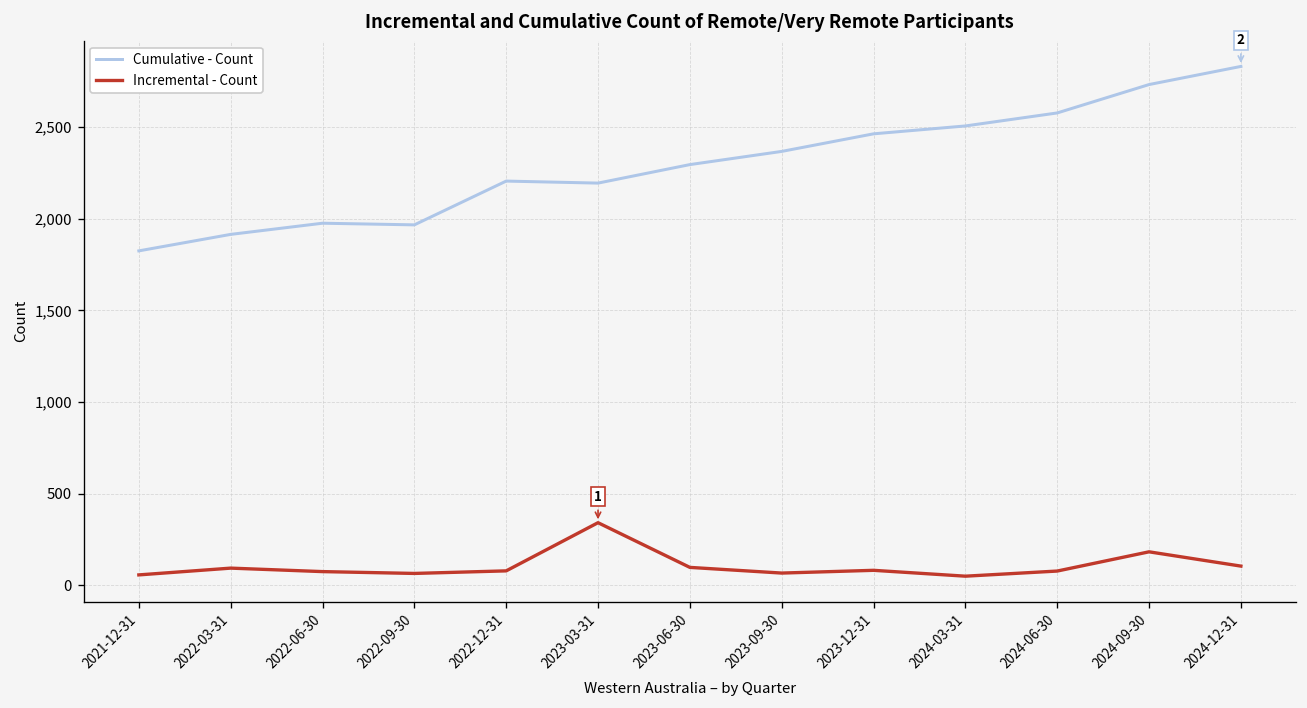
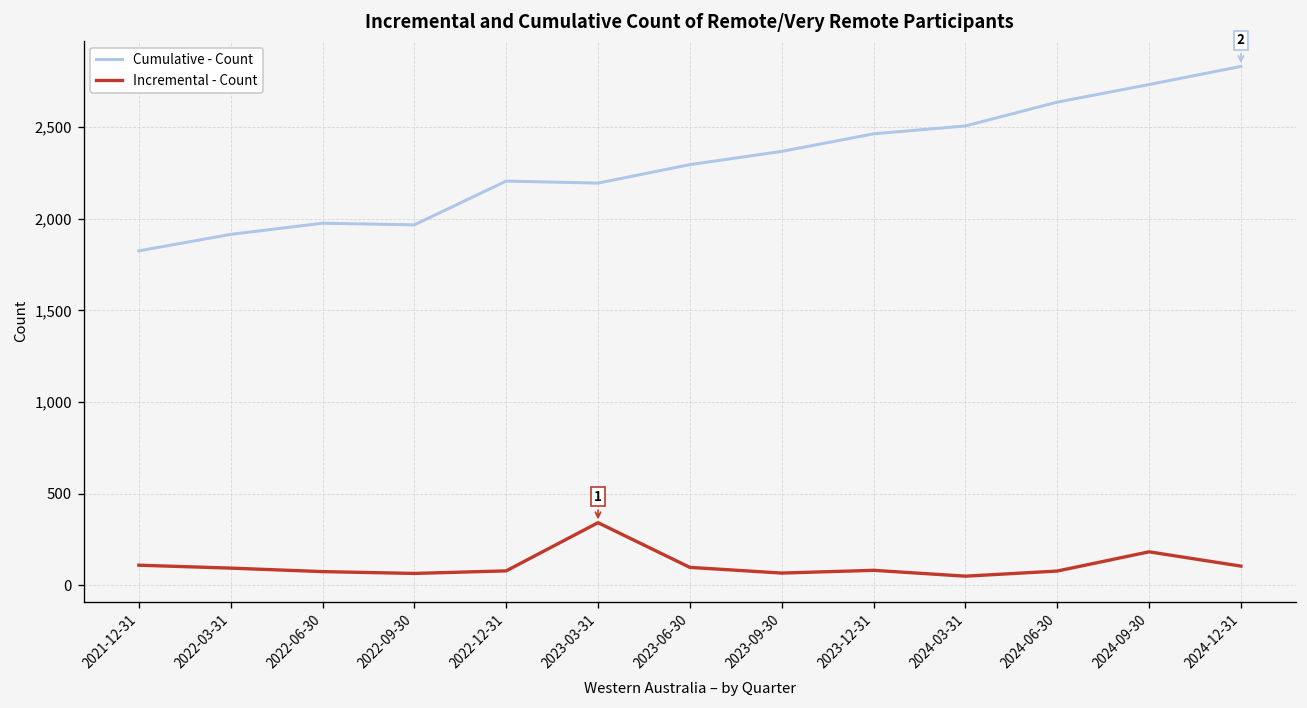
  {
    "Cumulative - Count": {
      "2021-12-31": "1,830",
      "2022-03-31": "1,920",
      "2022-06-30": "1,980",
      "2022-09-30": "1,970",
      "2022-12-31": "2,210",
      "2023-03-31": "2,200",
      "2023-06-30": "2,300",
      "2023-09-30": "2,370",
      "2023-12-31": "2,460",
      "2024-03-31": "2,510",
-     "2024-06-30": "2,580",
+     "2024-06-30": "2,640",
      "2024-09-30": "2,730"
    },
    "Incremental - Count": {
-     "2021-12-31": "60",
+     "2021-12-31": "110",
      "2022-03-31": "90",
      "2022-06-30": "70",
      "2022-09-30": "60",
      "2022-12-31": "80",
      "2023-06-30": "100",
      "2023-09-30": "70",
      "2023-12-31": "80",
      "2024-03-31": "50",
      "2024-06-30": "80",
      "2024-09-30": "180",
      "2024-12-31": "100"
    }
  }
